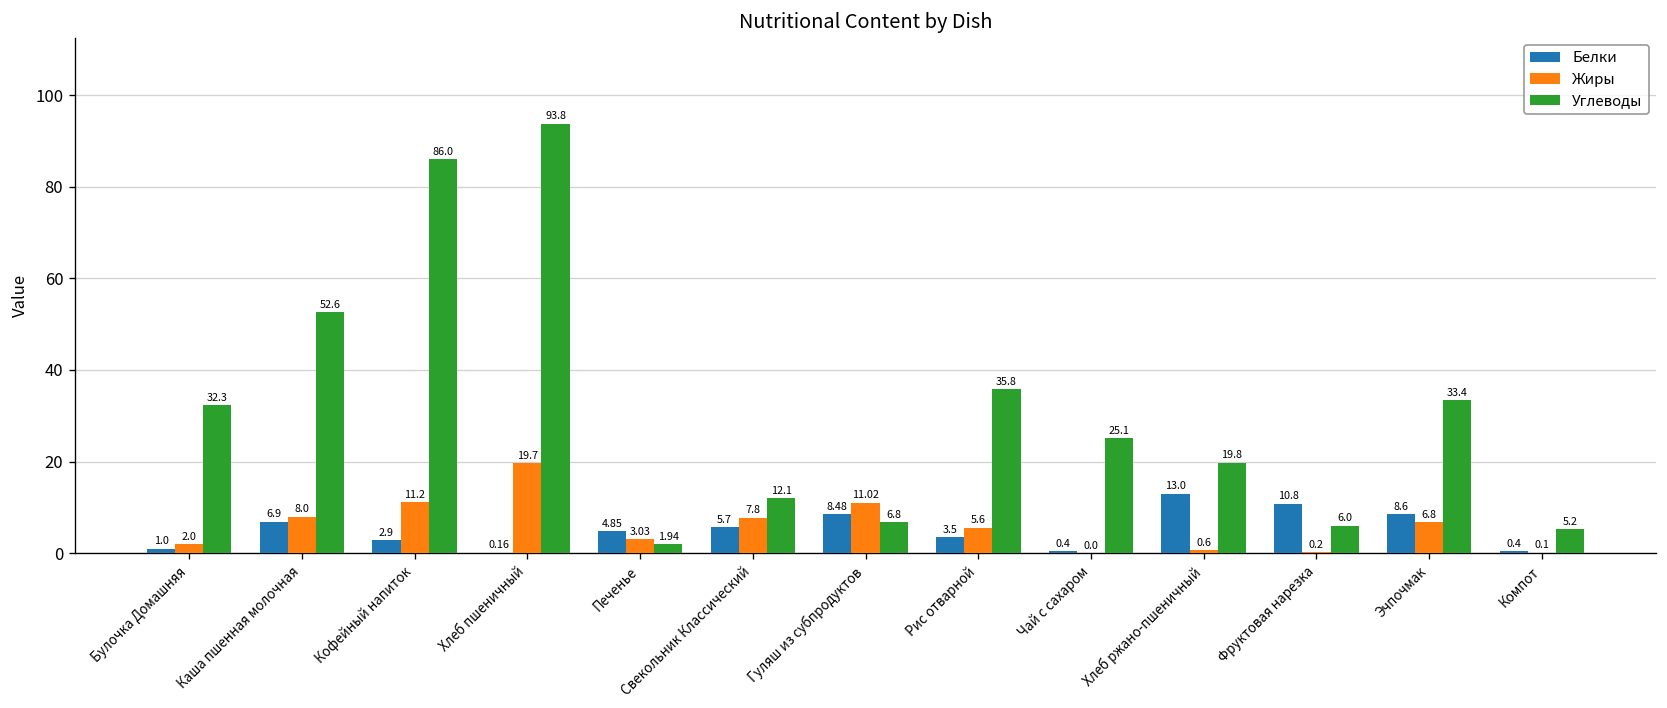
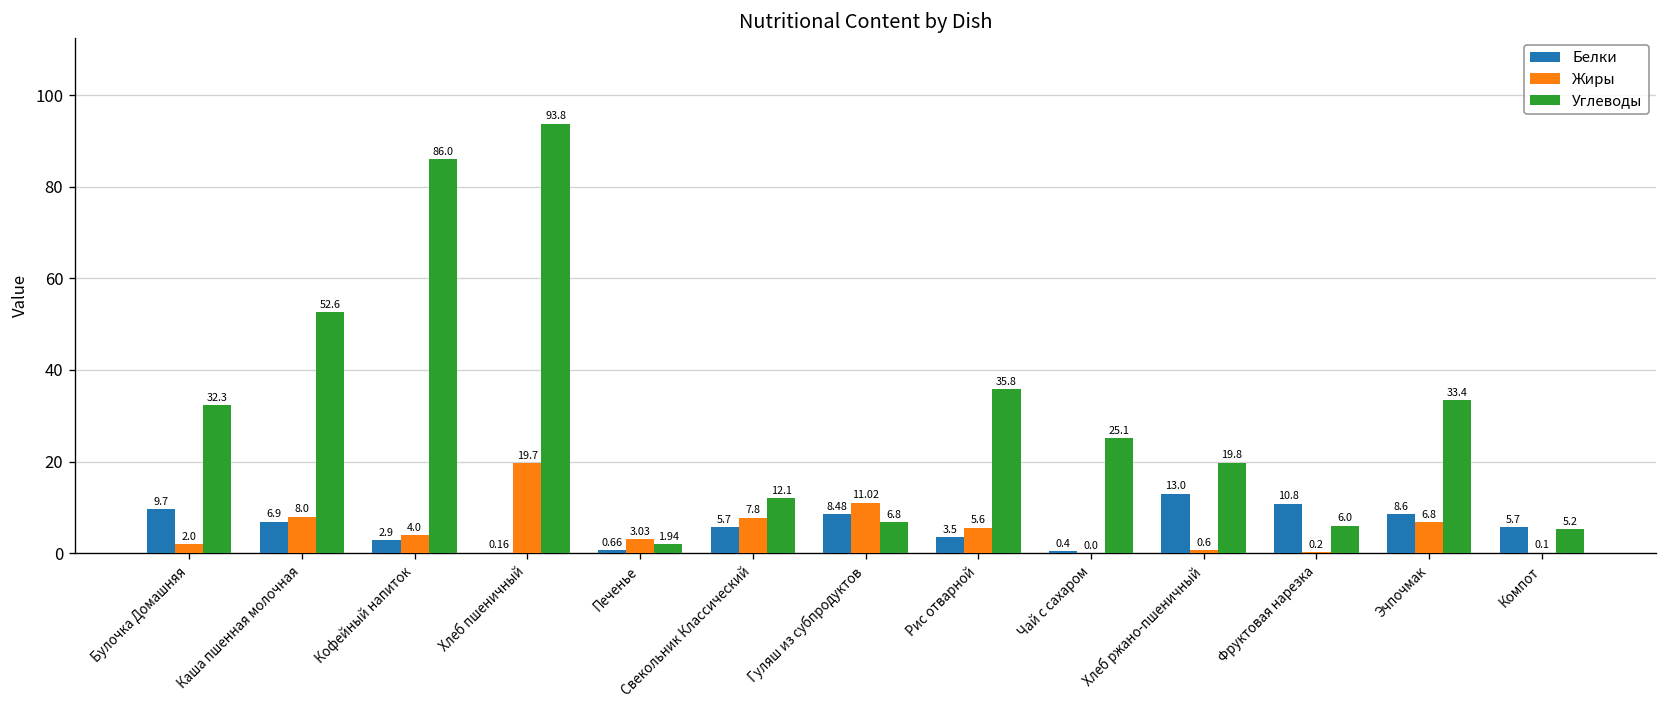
  {
    "Белки": {
-     "Булочка Домашняя": 1.0,
+     "Булочка Домашняя": 9.7,
      "Каша пшенная молочная": 6.9,
      "Кофейный напиток": 2.9,
      "Хлеб пшеничный": 0.16,
-     "Печенье": 4.85,
+     "Печенье": 0.66,
      "Свекольник Классический": 5.7,
      "Гуляш из субпродуктов": 8.48,
      "Рис отварной": 3.5,
      "Чай с сахаром": 0.4,
      "Хлеб ржано-пшеничный": 13.0,
      "Фруктовая нарезка": 10.8,
      "Эчпочмак": 8.6,
-     "Компот": 0.4
+     "Компот": 5.7
    },
    "Жиры": {
      "Булочка Домашняя": 2.0,
      "Каша пшенная молочная": 8.0,
-     "Кофейный напиток": 11.2,
+     "Кофейный напиток": 4.0,
      "Хлеб пшеничный": 19.7,
      "Печенье": 3.03,
      "Свекольник Классический": 7.8,
      "Гуляш из субпродуктов": 11.02,
      "Рис отварной": 5.6,
      "Чай с сахаром": 0.0,
      "Хлеб ржано-пшеничный": 0.6,
      "Фруктовая нарезка": 0.2,
      "Эчпочмак": 6.8,
      "Компот": 0.1
    },
    "Углеводы": {
      "Булочка Домашняя": 32.3,
      "Каша пшенная молочная": 52.6,
      "Кофейный напиток": 86.0,
      "Хлеб пшеничный": 93.8,
      "Печенье": 1.94,
      "Свекольник Классический": 12.1,
      "Гуляш из субпродуктов": 6.8,
      "Рис отварной": 35.8,
      "Чай с сахаром": 25.1,
      "Хлеб ржано-пшеничный": 19.8,
      "Фруктовая нарезка": 6.0,
      "Эчпочмак": 33.4,
      "Компот": 5.2
    }
  }
